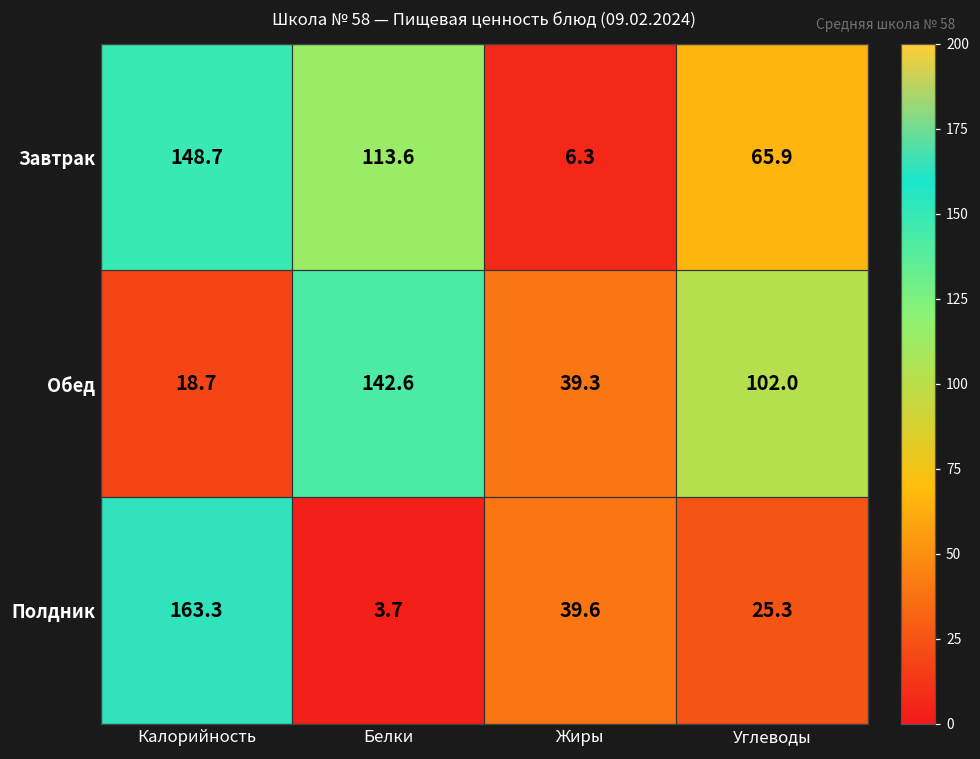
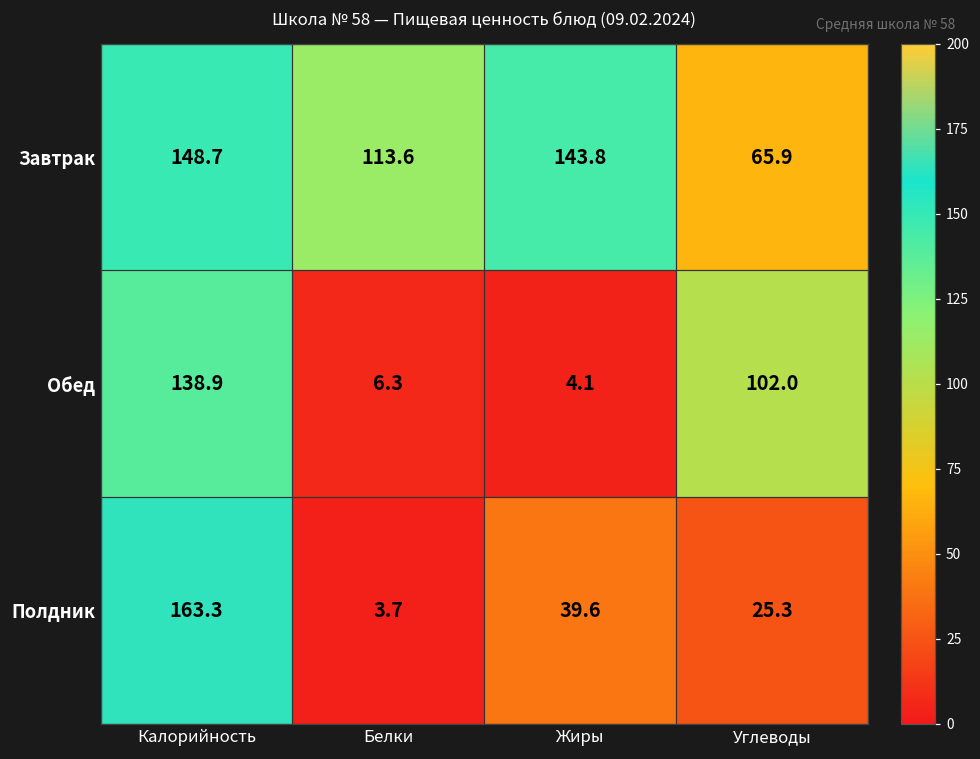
  {
    "Завтрак": {
      "Калорийность": 148.7,
      "Белки": 113.6,
-     "Жиры": 6.3,
+     "Жиры": 143.8,
      "Углеводы": 65.9
    },
    "Обед": {
-     "Калорийность": 18.7,
-     "Белки": 142.6,
-     "Жиры": 39.3,
+     "Калорийность": 138.9,
+     "Белки": 6.3,
+     "Жиры": 4.1,
      "Углеводы": 102.0
    },
    "Полдник": {
      "Калорийность": 163.3,
      "Белки": 3.7,
      "Жиры": 39.6,
      "Углеводы": 25.3
    }
  }
